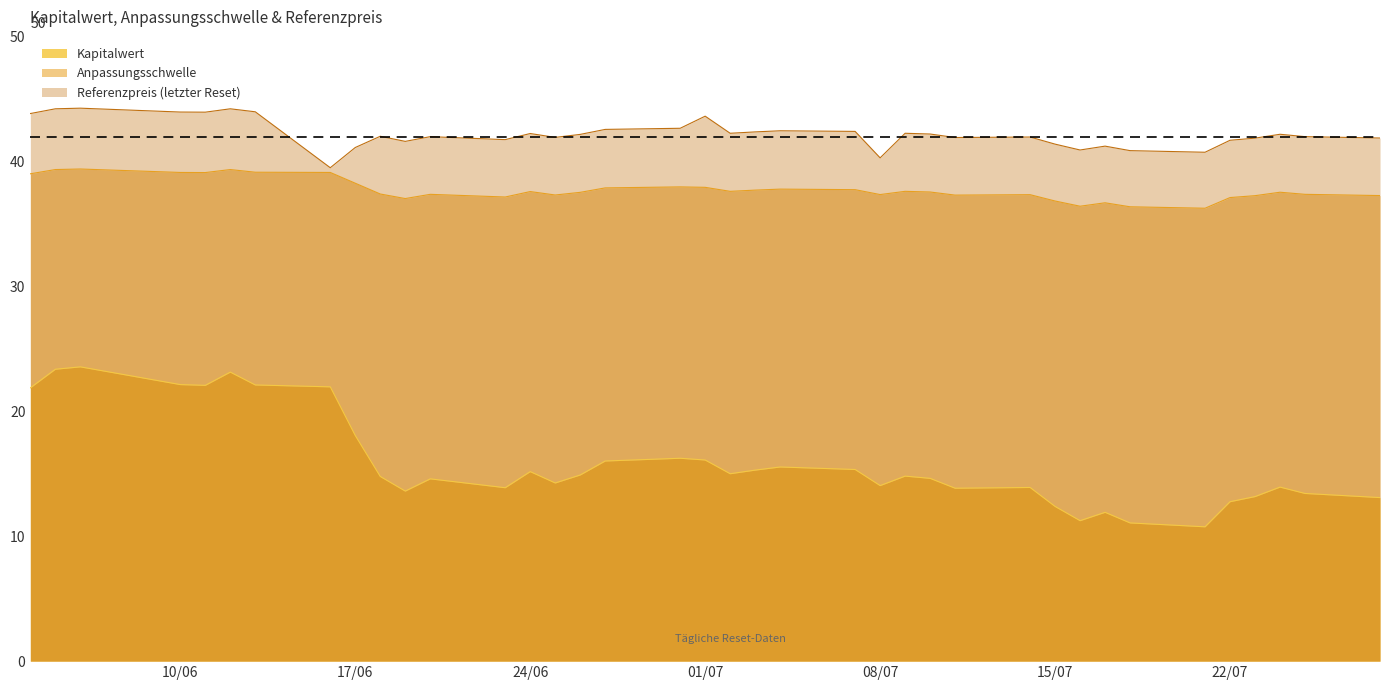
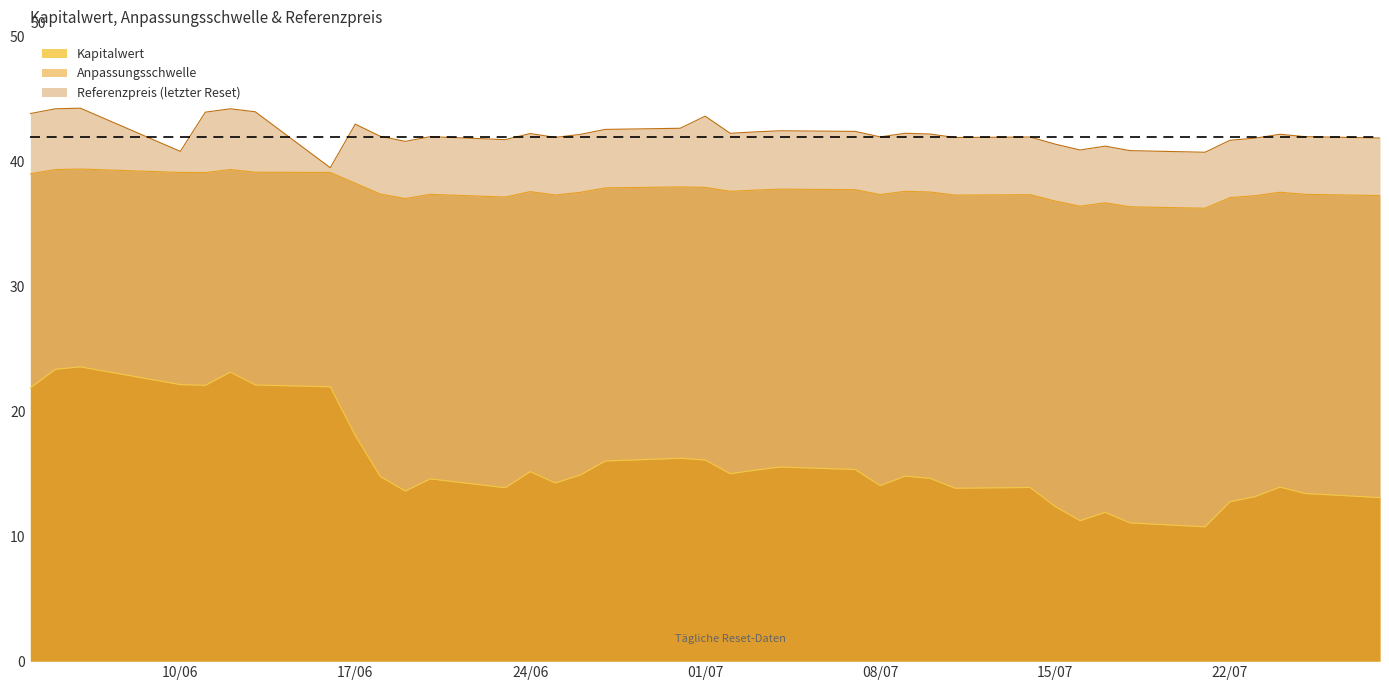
  {
    "Referenzpreis (letzter Reset)": {
-     "10/06": 44.0,
-     "17/06": 41.1,
+     "10/06": 40.8,
+     "17/06": 43.0,
      "24/06": 42.3,
      "01/07": 43.7,
-     "08/07": 40.3,
+     "08/07": 42.0,
      "15/07": 41.4,
      "22/07": 41.7
    }
  }
